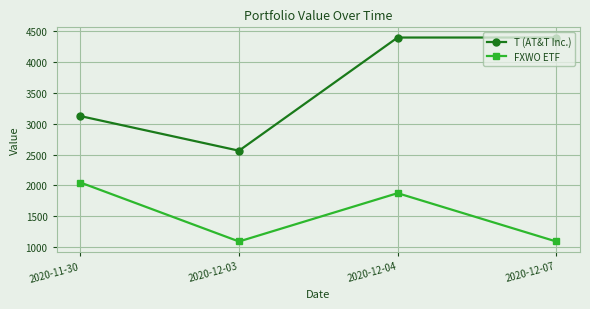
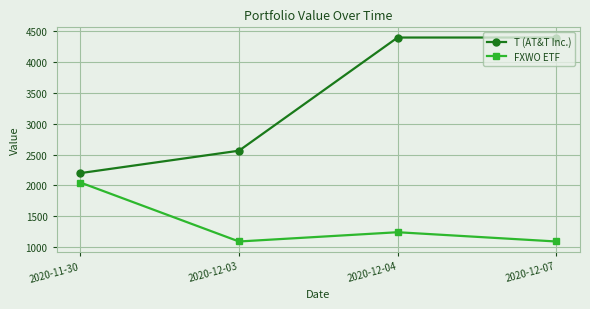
  {
    "T (AT&T Inc.)": {
-     "2020-11-30": 3100,
+     "2020-11-30": 2200,
      "2020-12-03": 2600,
      "2020-12-04": 4400
    },
    "FXWO ETF": {
      "2020-11-30": 2000,
      "2020-12-03": 1100,
-     "2020-12-04": 1900,
+     "2020-12-04": 1200,
      "2020-12-07": 1100
    }
  }
